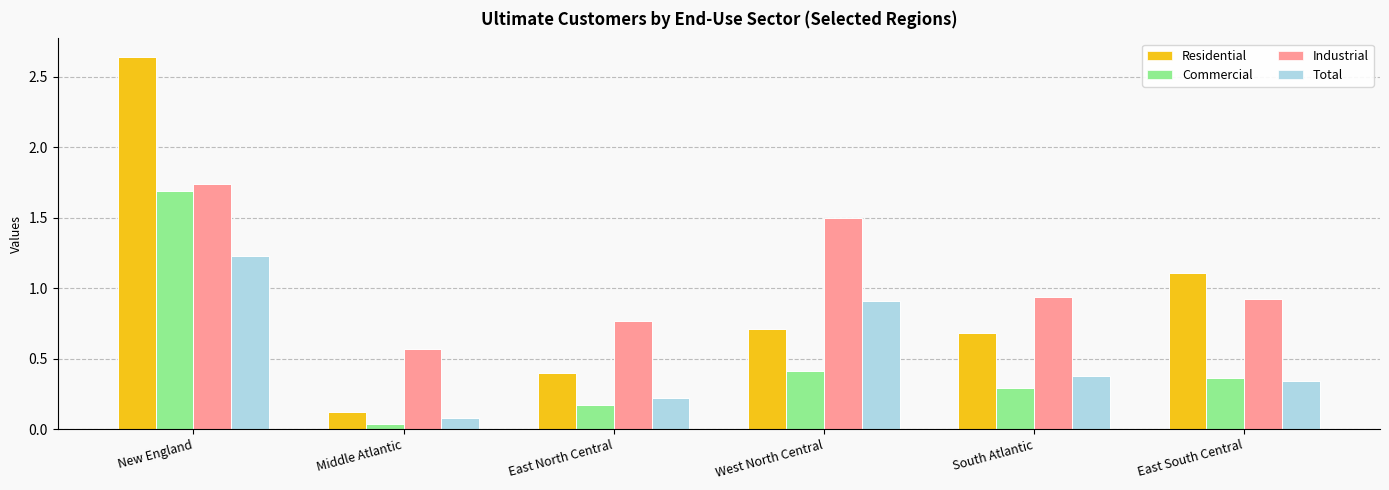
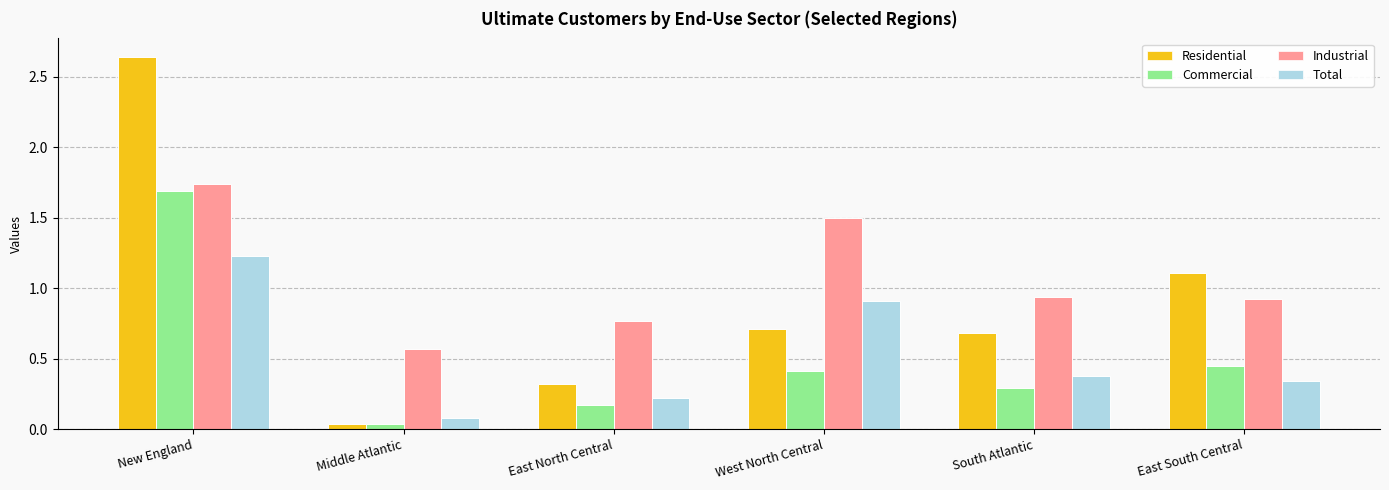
  {
    "Residential": {
      "New England": 2.64,
-     "Middle Atlantic": 0.12,
-     "East North Central": 0.40,
+     "Middle Atlantic": 0.04,
+     "East North Central": 0.32,
      "West North Central": 0.71,
      "South Atlantic": 0.68,
      "East South Central": 1.11
    },
    "Commercial": {
      "New England": 1.69,
      "Middle Atlantic": 0.04,
      "East North Central": 0.17,
      "West North Central": 0.41,
      "South Atlantic": 0.29,
-     "East South Central": 0.36
+     "East South Central": 0.45
    },
    "Industrial": {
      "New England": 1.74,
      "Middle Atlantic": 0.57,
      "East North Central": 0.77,
      "West North Central": 1.50,
      "South Atlantic": 0.94,
      "East South Central": 0.92
    },
    "Total": {
      "New England": 1.23,
      "Middle Atlantic": 0.08,
      "East North Central": 0.22,
      "West North Central": 0.91,
      "South Atlantic": 0.38,
      "East South Central": 0.34
    }
  }
